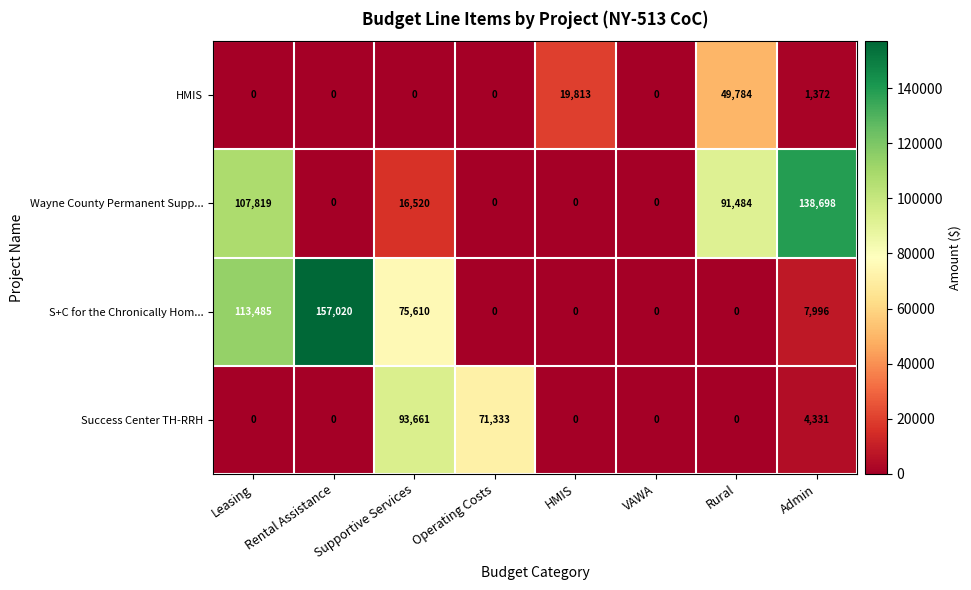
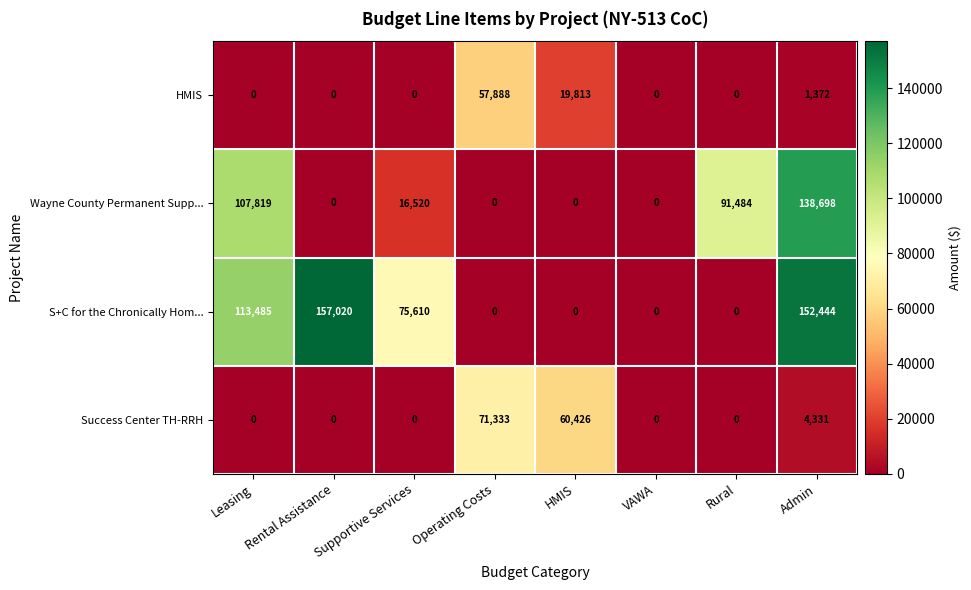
  {
    "HMIS": {
      "Leasing": "0",
      "Rental Assistance": "0",
      "Supportive Services": "0",
-     "Operating Costs": "0",
+     "Operating Costs": "57,888",
      "HMIS": "19,813",
      "VAWA": "0",
-     "Rural": "49,784",
+     "Rural": "0",
      "Admin": "1,372"
    },
    "Wayne County Permanent Supp...": {
      "Leasing": "107,819",
      "Rental Assistance": "0",
      "Supportive Services": "16,520",
      "Operating Costs": "0",
      "HMIS": "0",
      "VAWA": "0",
      "Rural": "91,484",
      "Admin": "138,698"
    },
    "S+C for the Chronically Hom...": {
      "Leasing": "113,485",
      "Rental Assistance": "157,020",
      "Supportive Services": "75,610",
      "Operating Costs": "0",
      "HMIS": "0",
      "VAWA": "0",
      "Rural": "0",
-     "Admin": "7,996"
+     "Admin": "152,444"
    },
    "Success Center TH-RRH": {
      "Leasing": "0",
      "Rental Assistance": "0",
-     "Supportive Services": "93,661",
+     "Supportive Services": "0",
      "Operating Costs": "71,333",
-     "HMIS": "0",
+     "HMIS": "60,426",
      "VAWA": "0",
      "Rural": "0",
      "Admin": "4,331"
    }
  }
